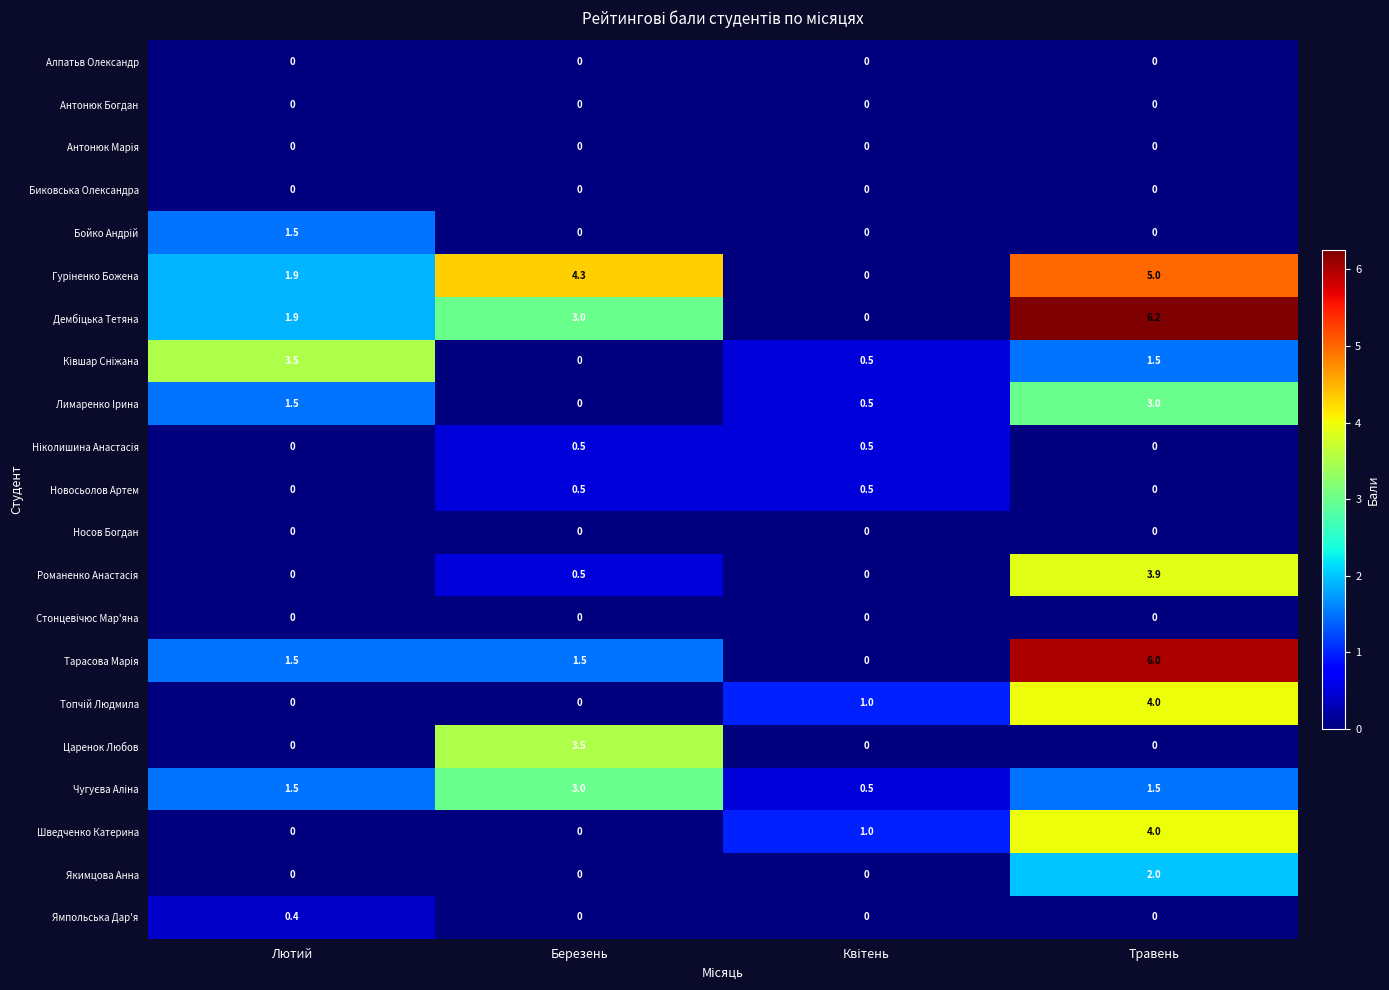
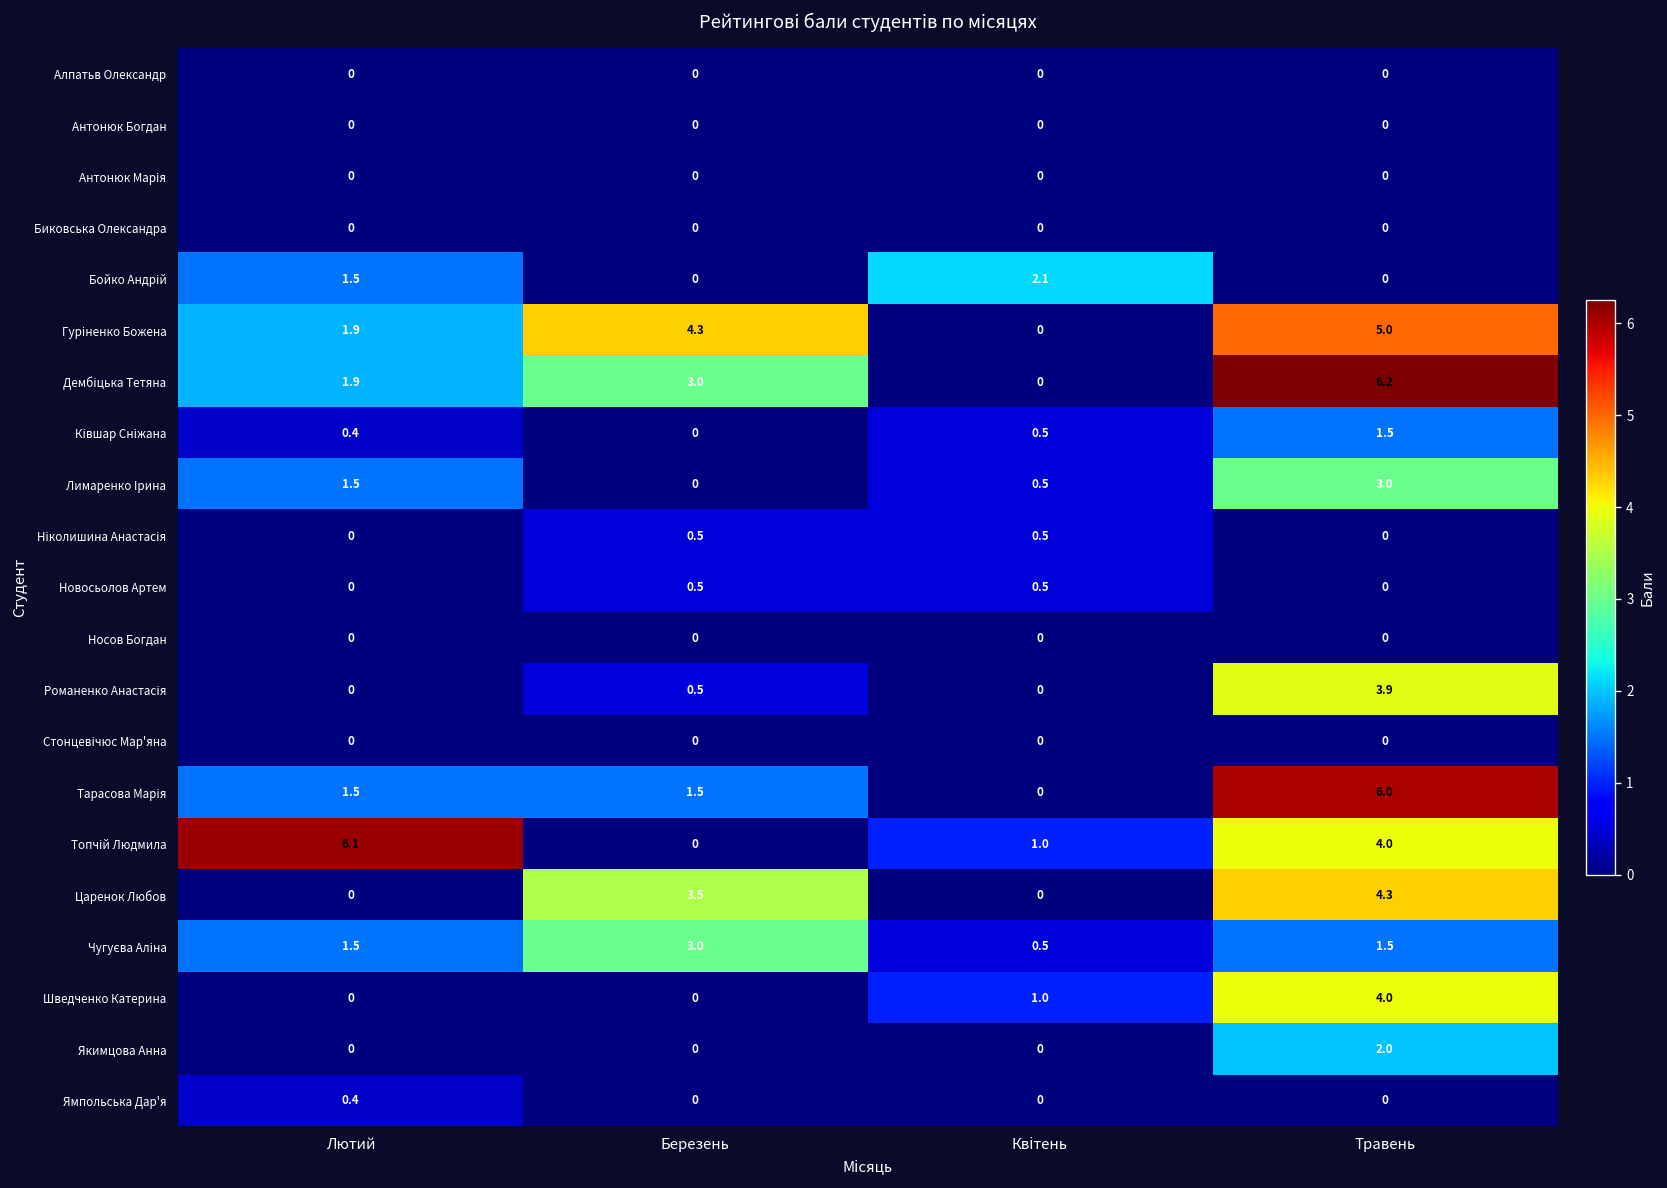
  {
    "Алпатьв Олександр": {
      "Лютий": 0,
      "Березень": 0,
      "Квітень": 0,
      "Травень": 0
    },
    "Антонюк Богдан": {
      "Лютий": 0,
      "Березень": 0,
      "Квітень": 0,
      "Травень": 0
    },
    "Антонюк Марія": {
      "Лютий": 0,
      "Березень": 0,
      "Квітень": 0,
      "Травень": 0
    },
    "Биковська Олександра": {
      "Лютий": 0,
      "Березень": 0,
      "Квітень": 0,
      "Травень": 0
    },
    "Бойко Андрій": {
      "Лютий": 1.5,
      "Березень": 0,
-     "Квітень": 0,
+     "Квітень": 2.1,
      "Травень": 0
    },
    "Гуріненко Божена": {
      "Лютий": 1.9,
      "Березень": 4.3,
      "Квітень": 0,
      "Травень": 5.0
    },
    "Дембіцька Тетяна": {
      "Лютий": 1.9,
      "Березень": 3.0,
      "Квітень": 0,
      "Травень": 6.2
    },
    "Ківшар Сніжана": {
-     "Лютий": 3.5,
+     "Лютий": 0.4,
      "Березень": 0,
      "Квітень": 0.5,
      "Травень": 1.5
    },
    "Лимаренко Ірина": {
      "Лютий": 1.5,
      "Березень": 0,
      "Квітень": 0.5,
      "Травень": 3.0
    },
    "Ніколишина Анастасія": {
      "Лютий": 0,
      "Березень": 0.5,
      "Квітень": 0.5,
      "Травень": 0
    },
    "Новосьолов Артем": {
      "Лютий": 0,
      "Березень": 0.5,
      "Квітень": 0.5,
      "Травень": 0
    },
    "Носов Богдан": {
      "Лютий": 0,
      "Березень": 0,
      "Квітень": 0,
      "Травень": 0
    },
    "Романенко Анастасія": {
      "Лютий": 0,
      "Березень": 0.5,
      "Квітень": 0,
      "Травень": 3.9
    },
    "Стонцевічюс Мар'яна": {
      "Лютий": 0,
      "Березень": 0,
      "Квітень": 0,
      "Травень": 0
    },
    "Тарасова Марія": {
      "Лютий": 1.5,
      "Березень": 1.5,
      "Квітень": 0,
      "Травень": 6.0
    },
    "Топчій Людмила": {
-     "Лютий": 0,
+     "Лютий": 6.1,
      "Березень": 0,
      "Квітень": 1.0,
      "Травень": 4.0
    },
    "Царенок Любов": {
      "Лютий": 0,
      "Березень": 3.5,
      "Квітень": 0,
-     "Травень": 0
+     "Травень": 4.3
    },
    "Чугуєва Аліна": {
      "Лютий": 1.5,
      "Березень": 3.0,
      "Квітень": 0.5,
      "Травень": 1.5
    },
    "Шведченко Катерина": {
      "Лютий": 0,
      "Березень": 0,
      "Квітень": 1.0,
      "Травень": 4.0
    },
    "Якимцова Анна": {
      "Лютий": 0,
      "Березень": 0,
      "Квітень": 0,
      "Травень": 2.0
    },
    "Ямпольська Дар'я": {
      "Лютий": 0.4,
      "Березень": 0,
      "Квітень": 0,
      "Травень": 0
    }
  }
